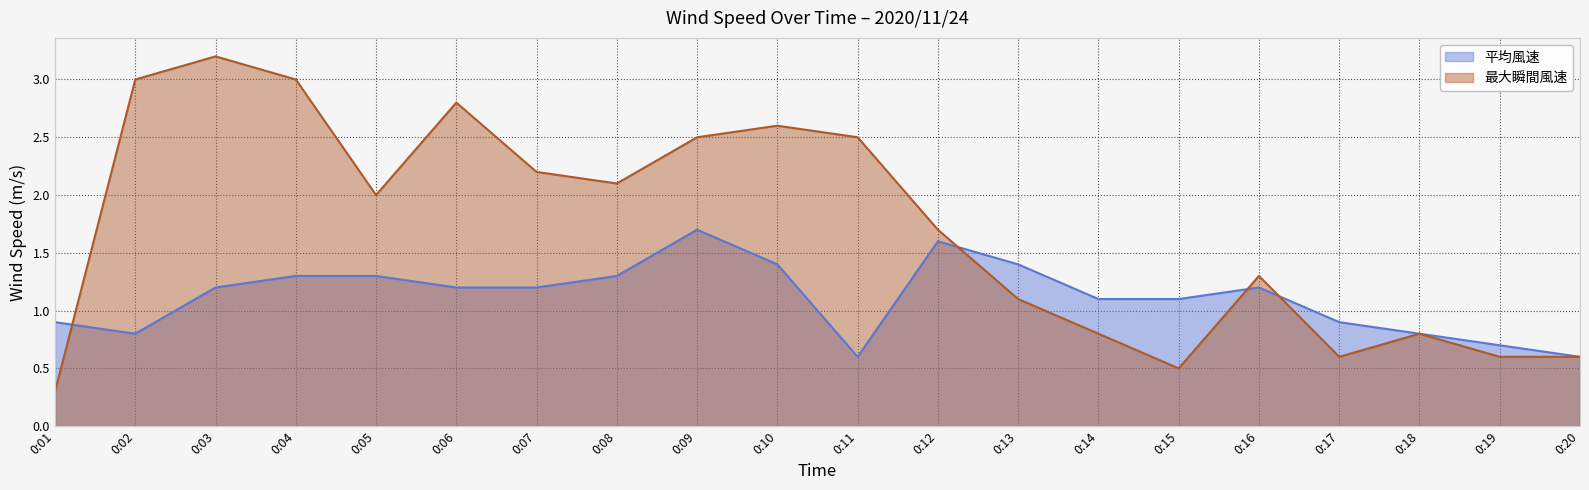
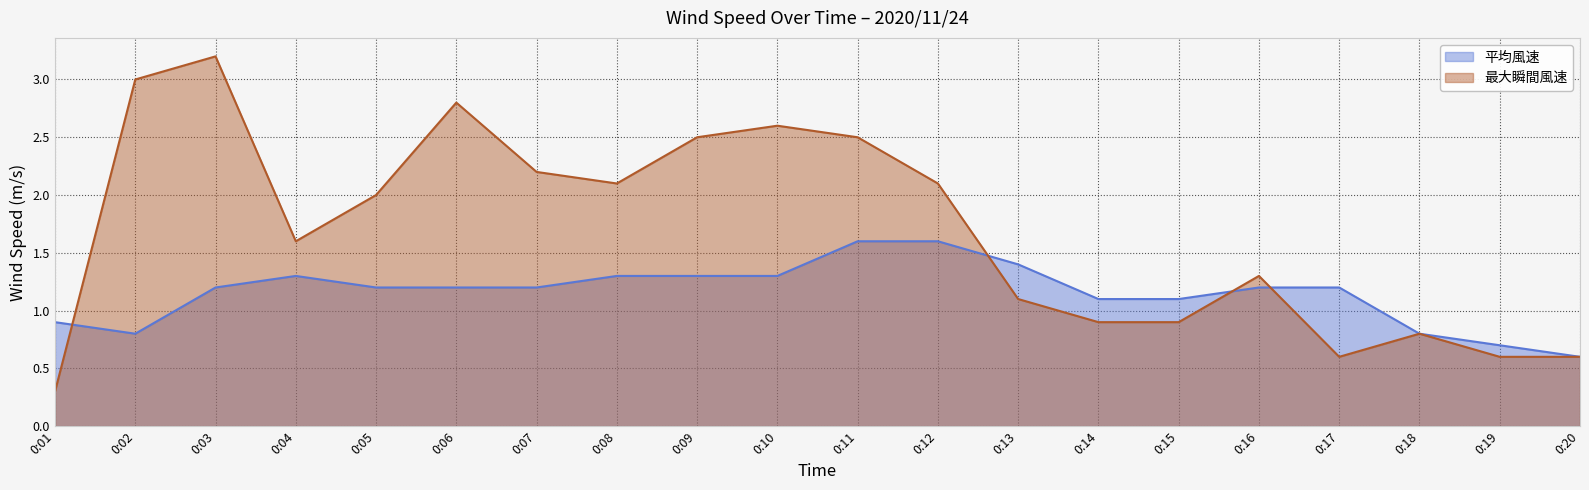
  {
    "平均風速": {
      "0:01": 0.9,
      "0:02": 0.8,
      "0:03": 1.2,
      "0:04": 1.3,
-     "0:05": 1.3,
+     "0:05": 1.2,
      "0:06": 1.2,
      "0:07": 1.2,
      "0:08": 1.3,
-     "0:09": 1.7,
-     "0:10": 1.4,
-     "0:11": 0.6,
+     "0:09": 1.3,
+     "0:10": 1.3,
+     "0:11": 1.6,
      "0:12": 1.6,
      "0:13": 1.4,
      "0:14": 1.1,
      "0:15": 1.1,
      "0:16": 1.2,
-     "0:17": 0.9,
+     "0:17": 1.2,
      "0:19": 0.7
    },
    "最大瞬間風速": {
      "0:01": 0.3,
      "0:02": 3.0,
      "0:03": 3.2,
-     "0:04": 3.0,
+     "0:04": 1.6,
      "0:05": 2.0,
      "0:06": 2.8,
      "0:07": 2.2,
      "0:08": 2.1,
      "0:09": 2.5,
      "0:10": 2.6,
      "0:11": 2.5,
-     "0:12": 1.7,
+     "0:12": 2.1,
      "0:13": 1.1,
-     "0:14": 0.8,
-     "0:15": 0.5,
+     "0:14": 0.9,
+     "0:15": 0.9,
      "0:16": 1.3,
      "0:17": 0.6,
      "0:19": 0.6
    }
  }
